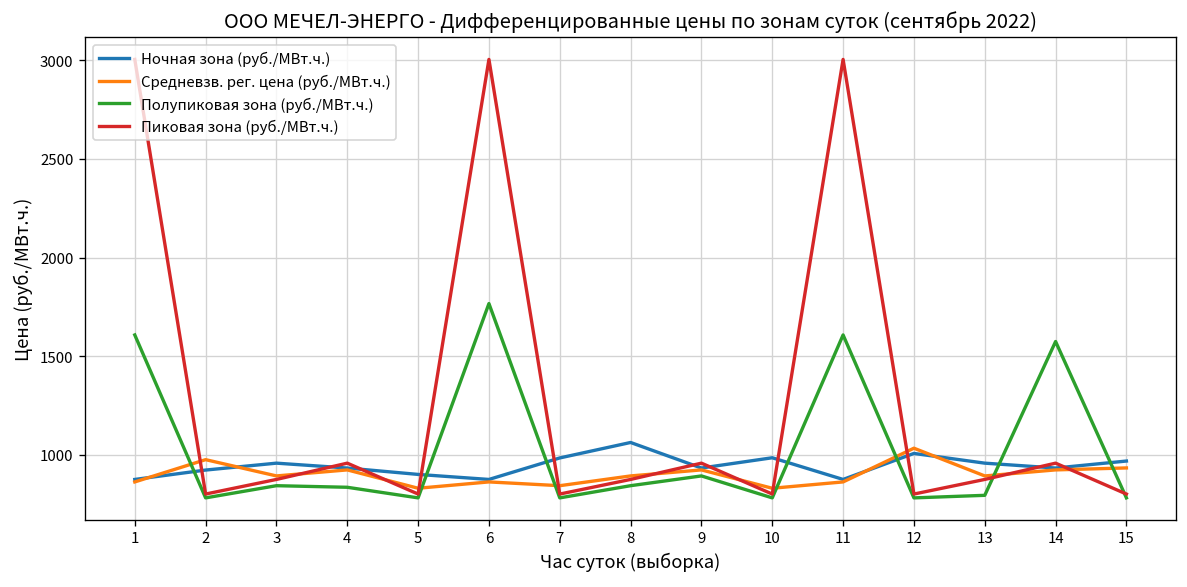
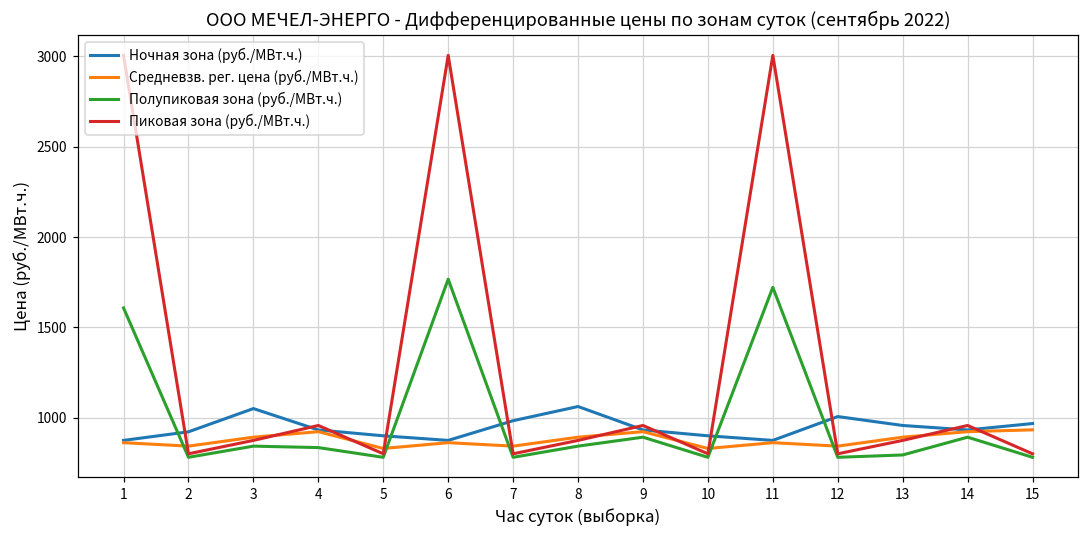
  {
    "Ночная зона (руб./МВт.ч.)": {
      "2": 920,
-     "3": 960,
+     "3": 1050,
      "5": 900,
      "7": 980,
      "8": 1060,
-     "10": 990,
+     "10": 900,
      "12": 1010,
      "13": 960,
      "15": 970
    },
    "Средневзв. рег. цена (руб./МВт.ч.)": {
-     "2": 980,
+     "2": 840,
      "3": 890,
      "5": 830,
      "7": 840,
      "8": 890,
      "10": 830,
-     "12": 1030,
+     "12": 840,
      "13": 890,
      "15": 930
    },
    "Полупиковая зона (руб./МВт.ч.)": {
      "1": 1610,
      "2": 780,
      "3": 840,
      "4": 840,
      "5": 780,
      "6": 1770,
      "7": 780,
      "8": 840,
      "9": 890,
      "10": 780,
-     "11": 1610,
+     "11": 1720,
      "12": 780,
      "13": 790,
-     "14": 1570,
+     "14": 890,
      "15": 780
    },
    "Пиковая зона (руб./МВт.ч.)": {
      "2": 800,
      "3": 880,
      "4": 960,
      "5": 800,
      "6": 3000,
      "7": 800,
      "8": 880,
      "9": 960,
      "10": 800,
      "11": 3000,
      "12": 800,
      "13": 880,
      "14": 960,
      "15": 800
    }
  }
